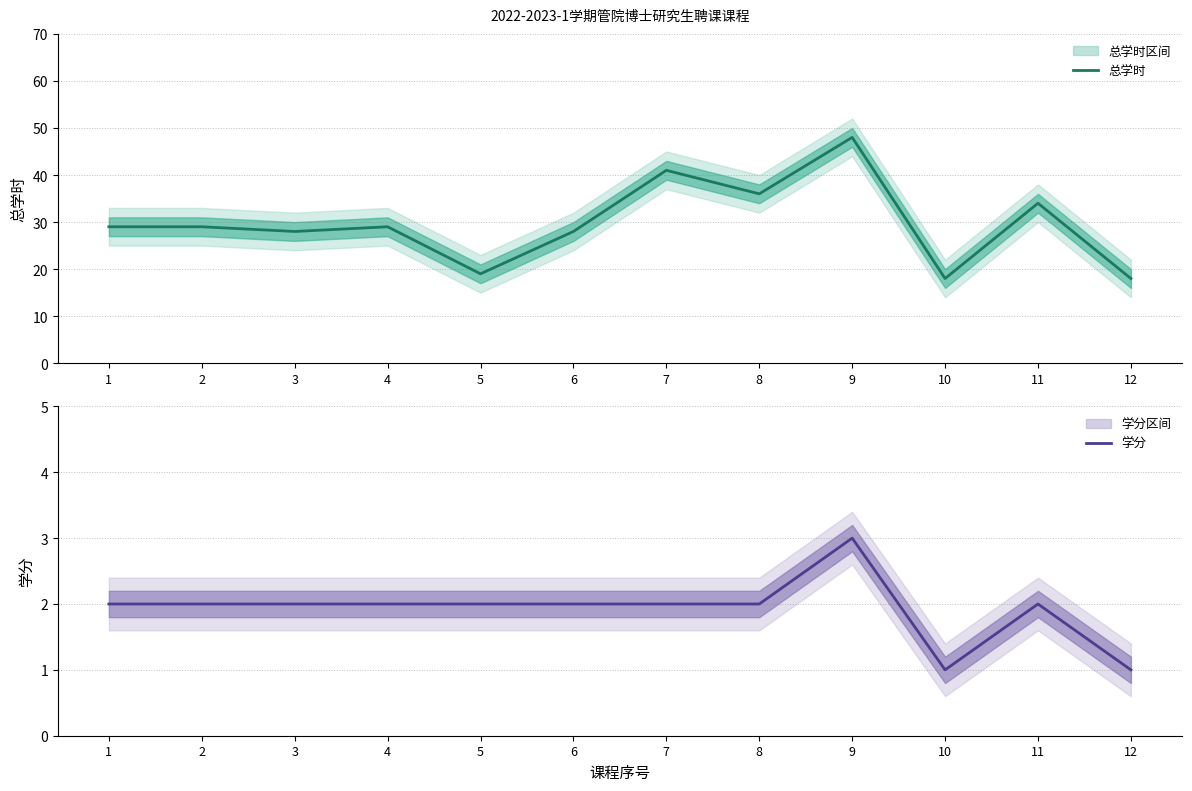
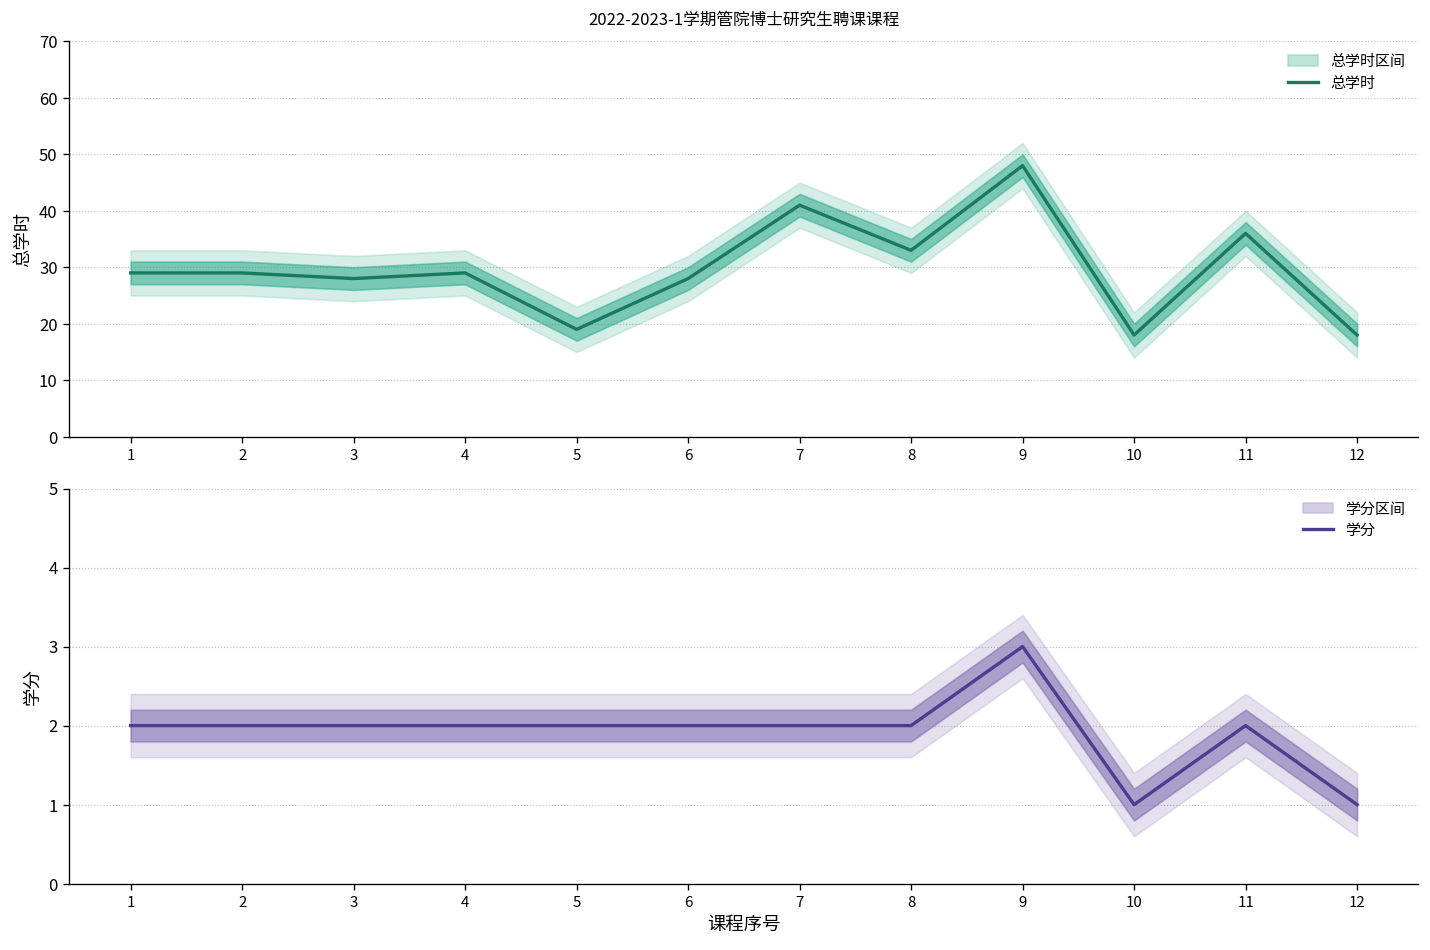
  {
    "2022-2023-1学期管院博士研究生聘课课程": {
      "总学时": {
        "1": 29,
        "2": 29,
        "3": 28,
        "4": 29,
        "5": 19,
        "6": 28,
        "7": 41,
-       "8": 36,
+       "8": 33,
        "9": 48,
        "10": 18,
-       "11": 34,
+       "11": 36,
        "12": 18
      }
    }
  }
